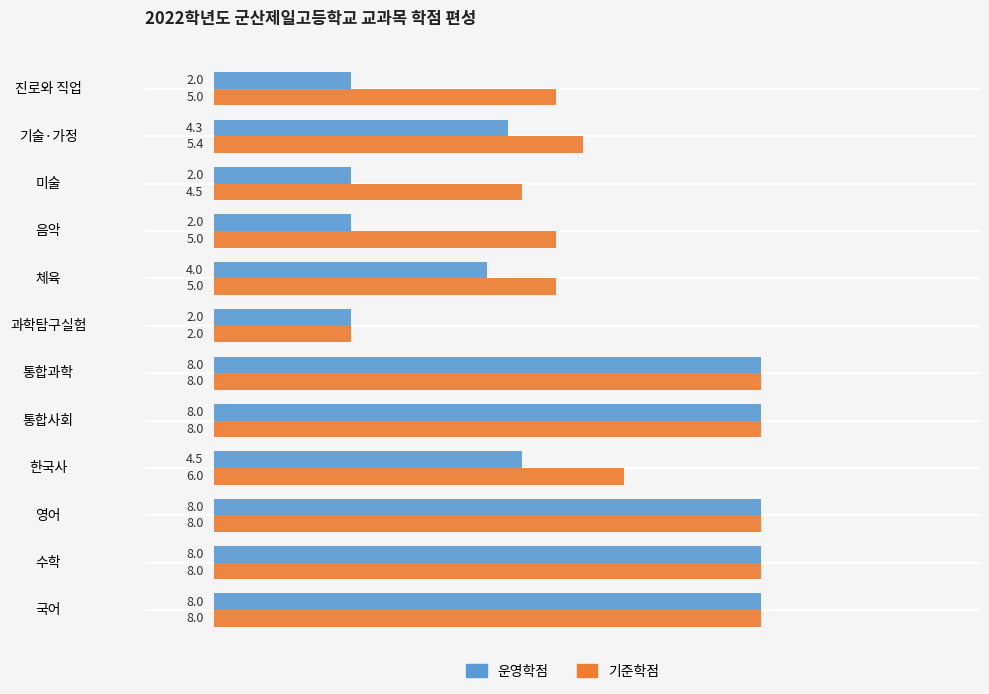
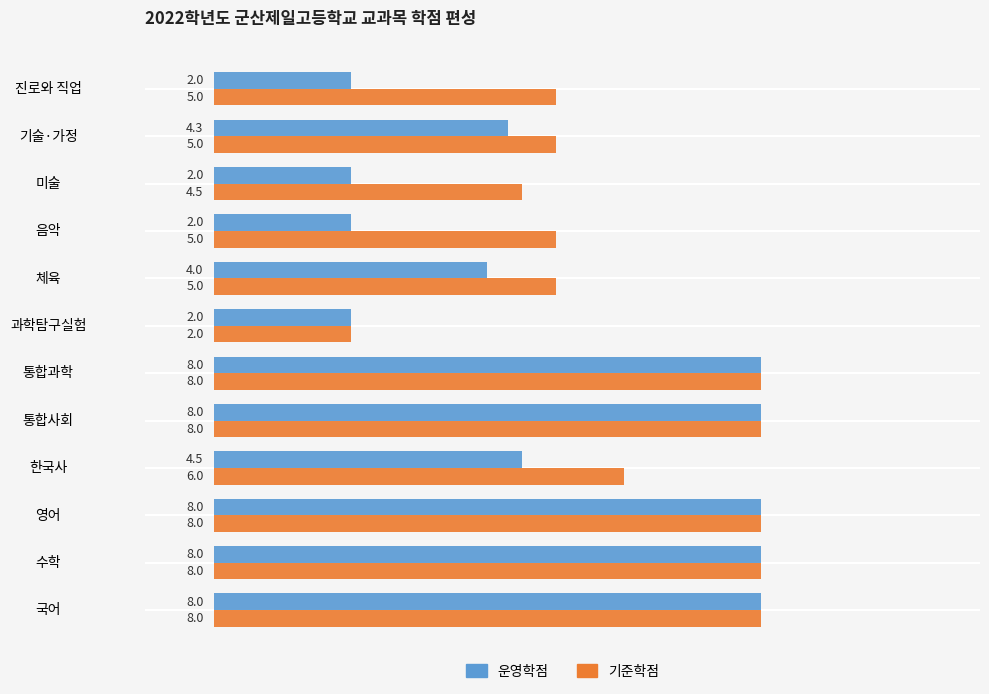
  {
    "기준학점": {
-     "기술·가정": 5.4
+     "기술·가정": 5.0
    }
  }
